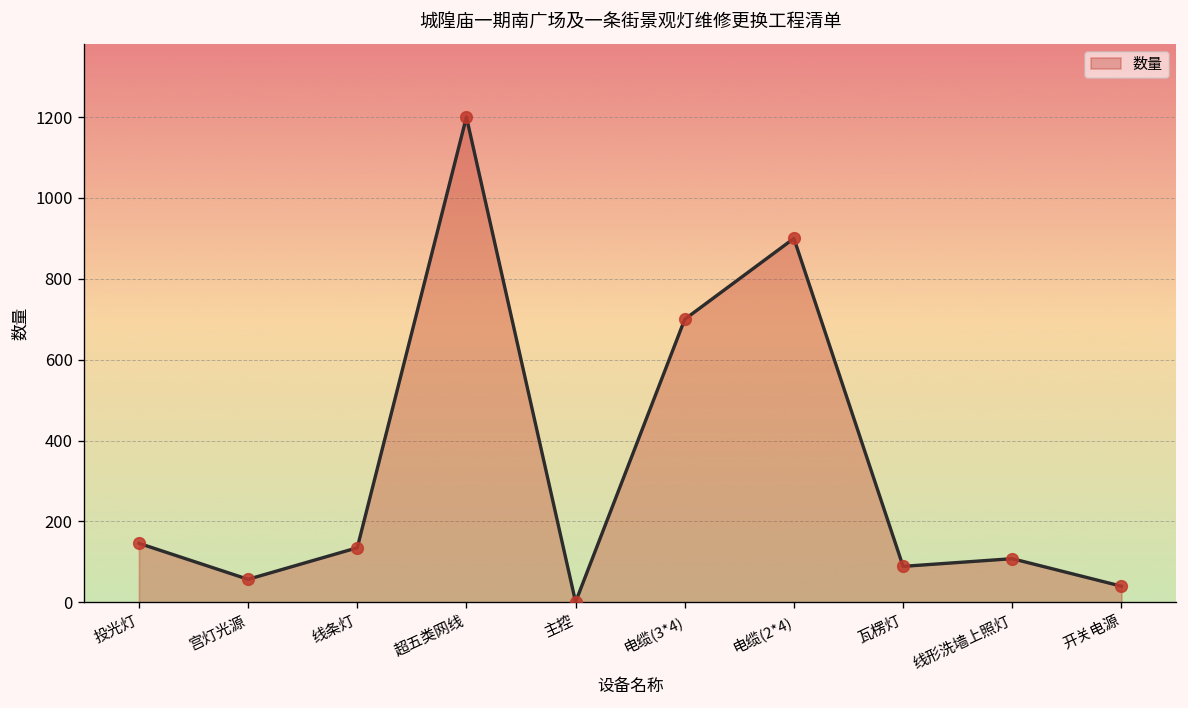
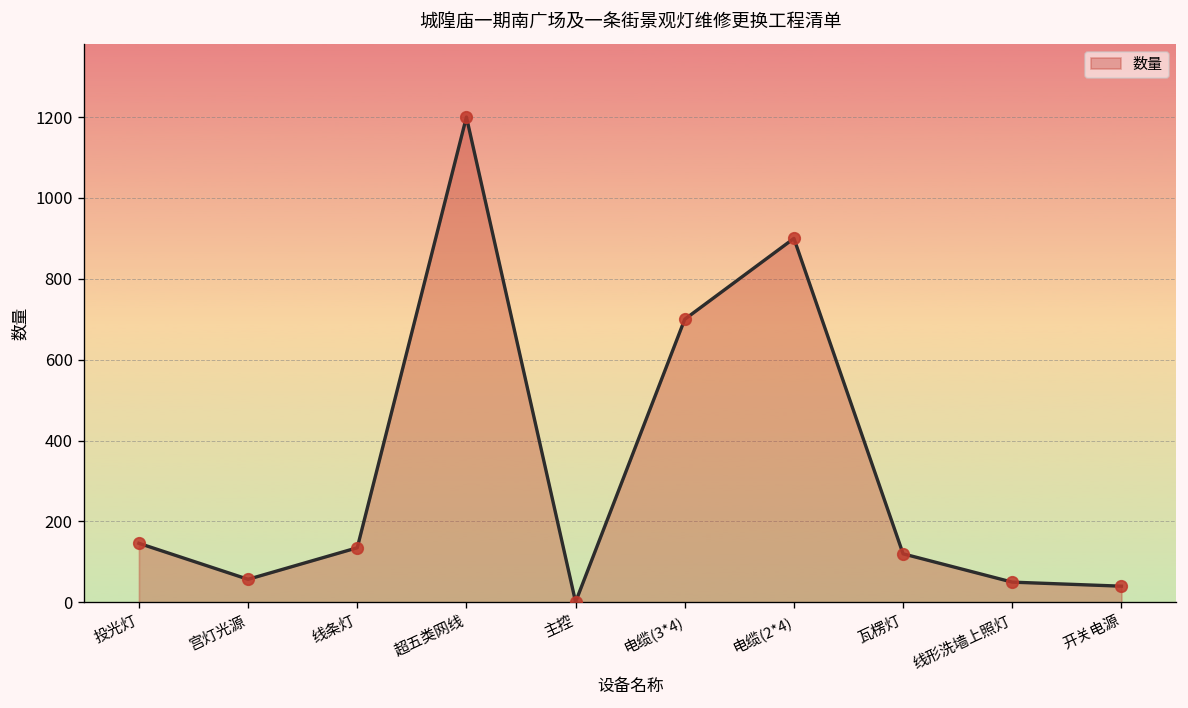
  {
    "投光灯": 150,
    "宫灯光源": 60,
    "线条灯": 140,
    "超五类网线": 1200,
    "主控": 0,
    "电缆(3*4)": 700,
    "电缆(2*4)": 900,
-   "瓦楞灯": 90,
-   "线形洗墙上照灯": 110,
+   "瓦楞灯": 120,
+   "线形洗墙上照灯": 50,
    "开关电源": 40
  }
